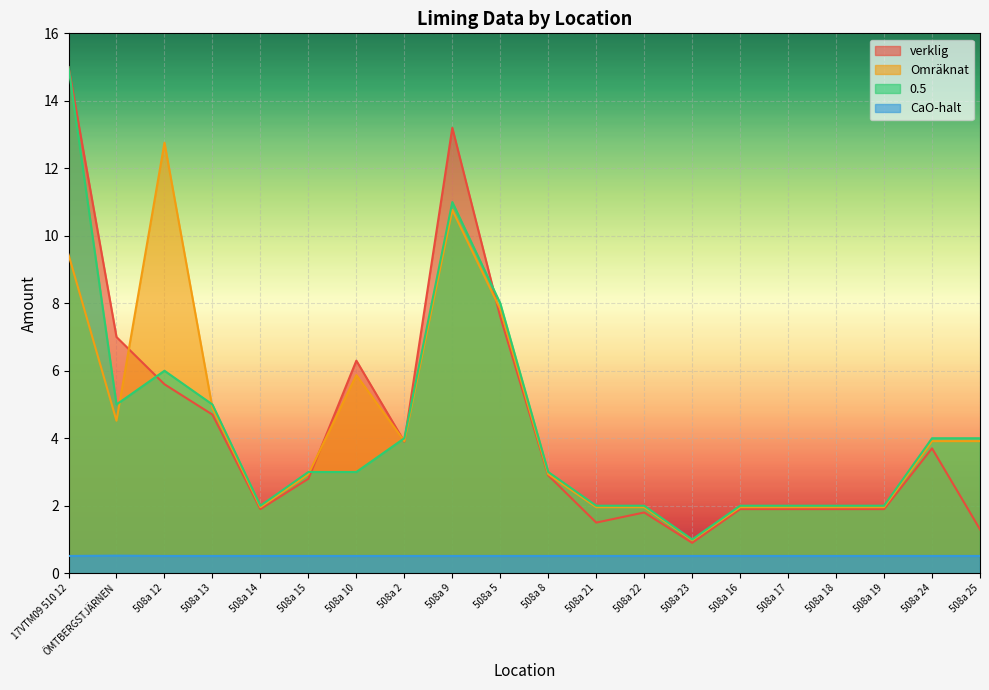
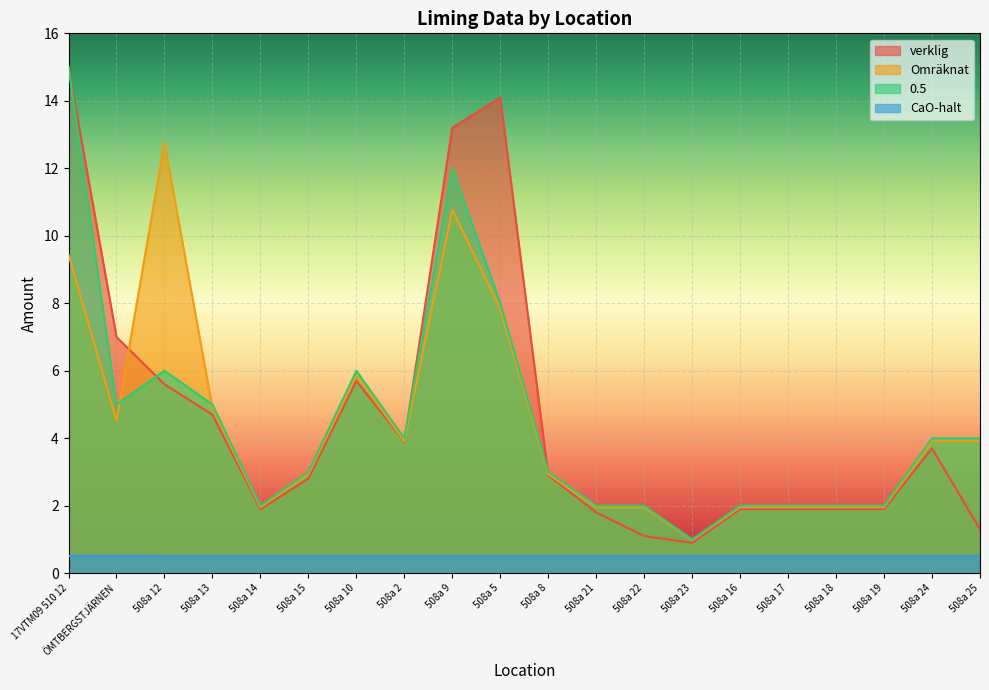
  {
    "verklig": {
      "ÖMTBERGSTJÄRNEN": 7.0,
      "508a 12": 5.6,
      "508a 13": 4.7,
      "508a 15": 2.8,
-     "508a 10": 6.3,
+     "508a 10": 5.7,
      "508a 9": 13.2,
-     "508a 5": 7.6,
-     "508a 21": 1.5,
-     "508a 22": 1.8,
+     "508a 5": 14.1,
+     "508a 21": 1.8,
+     "508a 22": 1.1,
      "508a 23": 0.9,
      "508a 24": 3.7,
      "508a 25": 1.3
    },
    "Omräknat": {
      "17VTM09 510 12": 9.4,
      "ÖMTBERGSTJÄRNEN": 4.5,
      "508a 12": 12.8,
      "508a 13": 4.9,
      "508a 10": 5.9,
      "508a 9": 10.8,
      "508a 5": 7.8,
      "508a 24": 3.9,
      "508a 25": 3.9
    },
    "0.5": {
      "ÖMTBERGSTJÄRNEN": 5,
      "508a 12": 6,
      "508a 13": 5,
-     "508a 10": 3,
+     "508a 10": 6,
      "508a 2": 4,
-     "508a 9": 11,
+     "508a 9": 12,
      "508a 5": 8,
      "508a 24": 4,
      "508a 25": 4
    },
    "CaO-halt": {
      "17VTM09 510 12": 0.5,
      "ÖMTBERGSTJÄRNEN": 0.5,
      "508a 12": 0.5,
      "508a 13": 0.5,
      "508a 14": 0.5,
      "508a 15": 0.5,
      "508a 10": 0.5,
      "508a 2": 0.5,
      "508a 9": 0.5,
      "508a 5": 0.5,
      "508a 8": 0.5,
      "508a 21": 0.5,
      "508a 22": 0.5,
      "508a 23": 0.5,
      "508a 16": 0.5,
      "508a 17": 0.5,
      "508a 18": 0.5,
      "508a 19": 0.5,
      "508a 24": 0.5,
      "508a 25": 0.5
    }
  }
